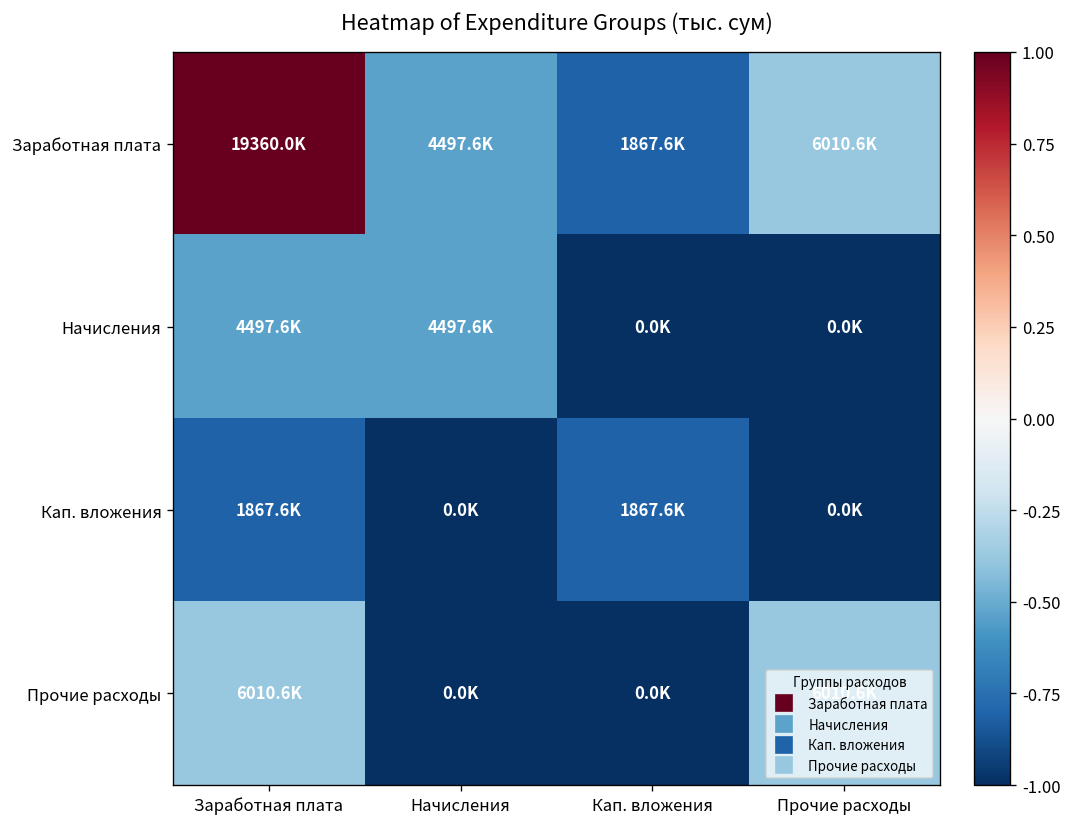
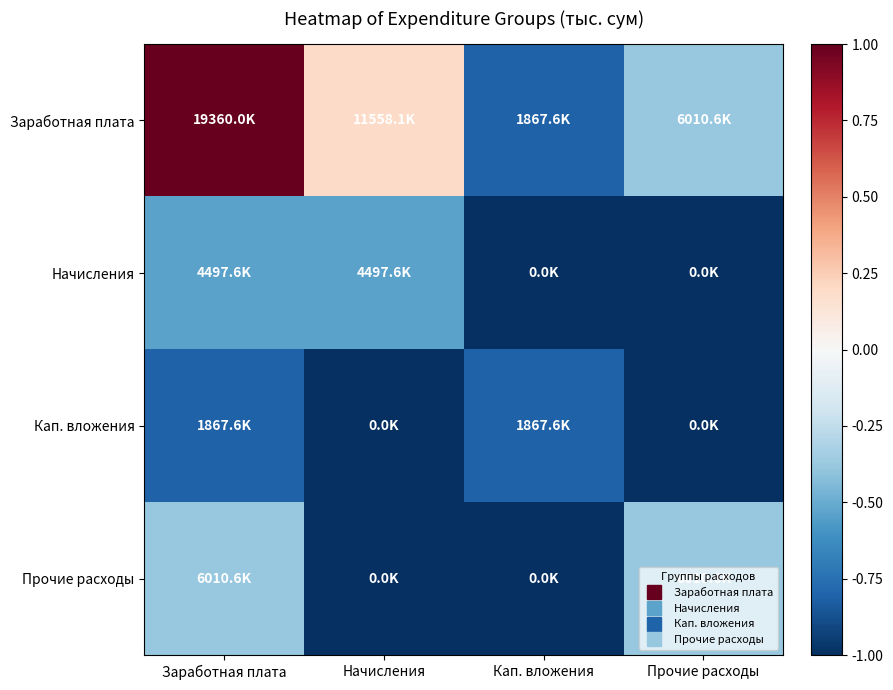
  {
    "Заработная плата": {
      "Заработная плата": "19360.0K",
-     "Начисления": "4497.6K",
+     "Начисления": "11558.1K",
      "Кап. вложения": "1867.6K",
      "Прочие расходы": "6010.6K"
    },
    "Начисления": {
      "Заработная плата": "4497.6K",
      "Начисления": "4497.6K",
      "Кап. вложения": "0.0K",
      "Прочие расходы": "0.0K"
    },
    "Кап. вложения": {
      "Заработная плата": "1867.6K",
      "Начисления": "0.0K",
      "Кап. вложения": "1867.6K",
      "Прочие расходы": "0.0K"
    },
    "Прочие расходы": {
      "Заработная плата": "6010.6K",
      "Начисления": "0.0K",
      "Кап. вложения": "0.0K"
    }
  }
